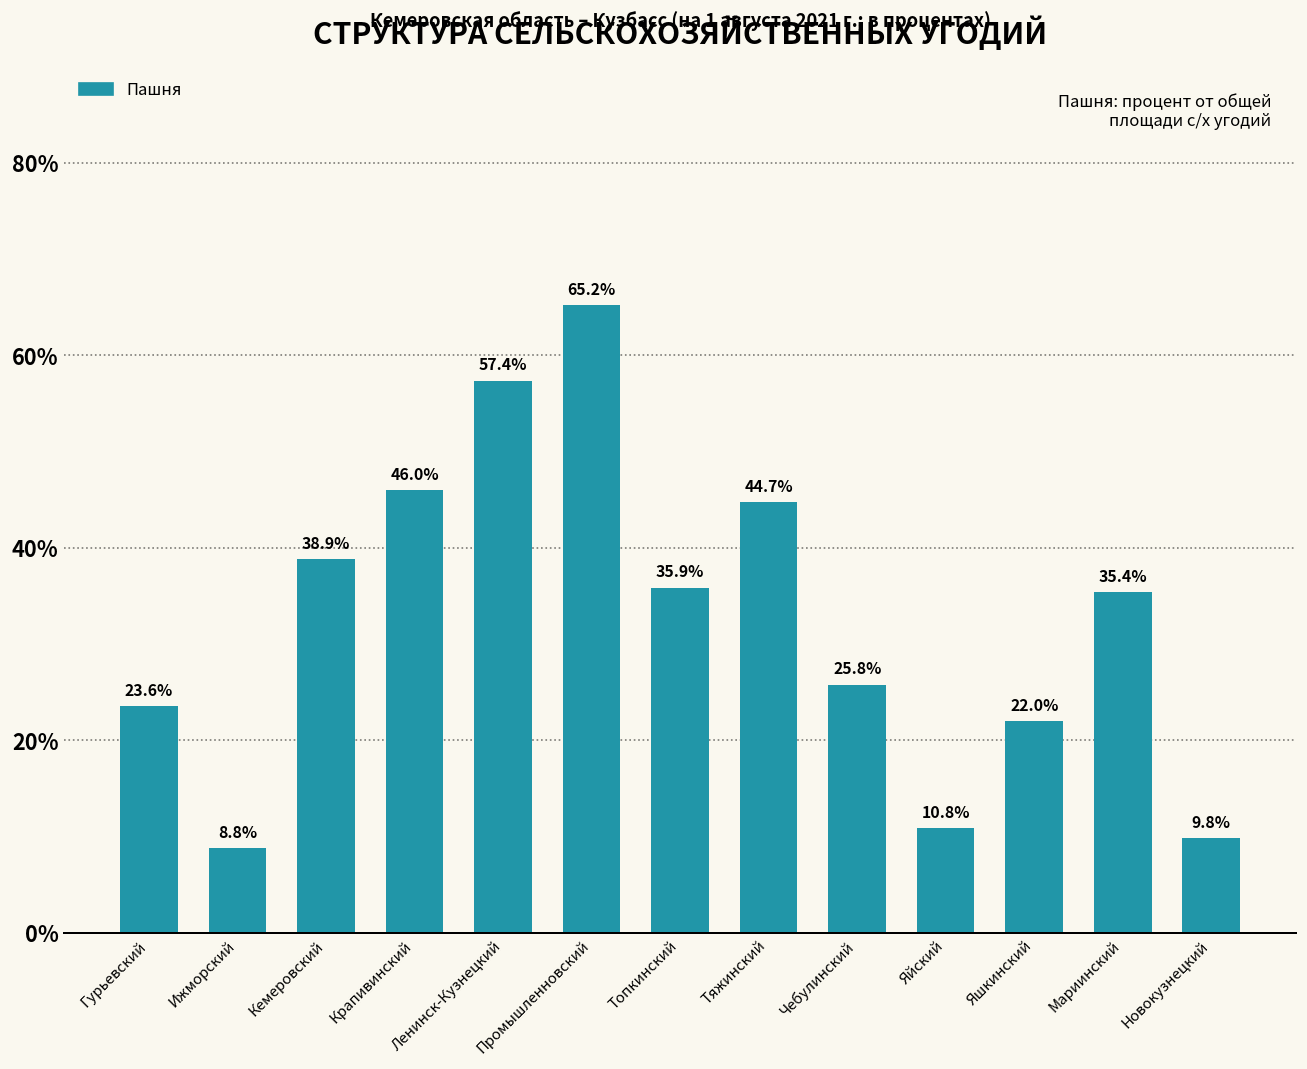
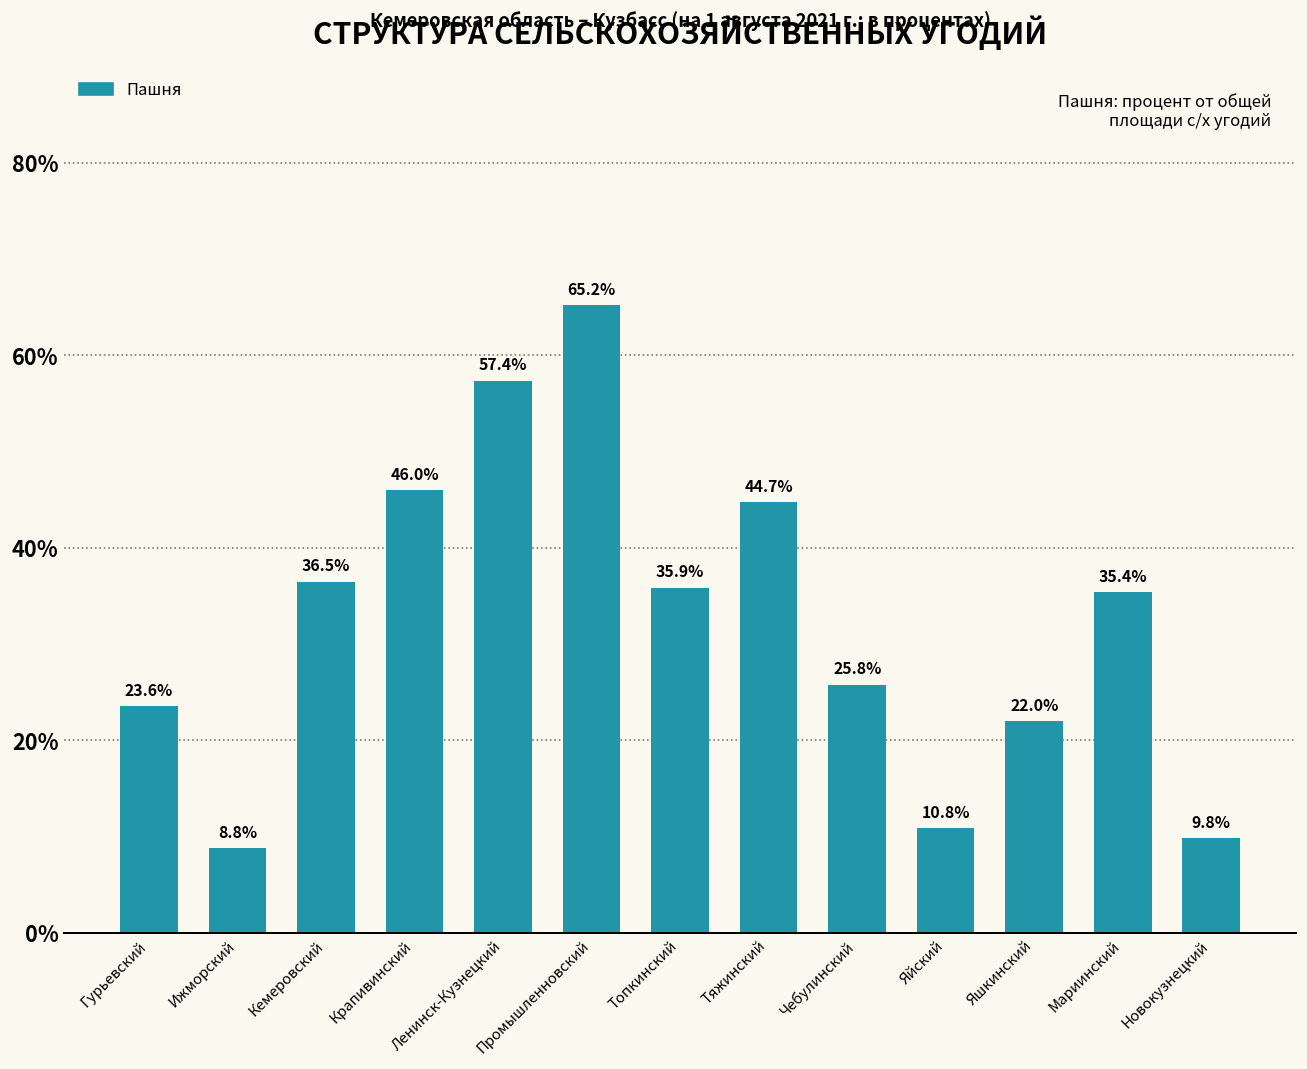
  {
    "Гурьевский": "23.6%",
    "Ижморский": "8.8%",
-   "Кемеровский": "38.9%",
+   "Кемеровский": "36.5%",
    "Крапивинский": "46.0%",
    "Ленинск-Кузнецкий": "57.4%",
    "Промышленновский": "65.2%",
    "Топкинский": "35.9%",
    "Тяжинский": "44.7%",
    "Чебулинский": "25.8%",
    "Яйский": "10.8%",
    "Яшкинский": "22.0%",
    "Мариинский": "35.4%",
    "Новокузнецкий": "9.8%"
  }
